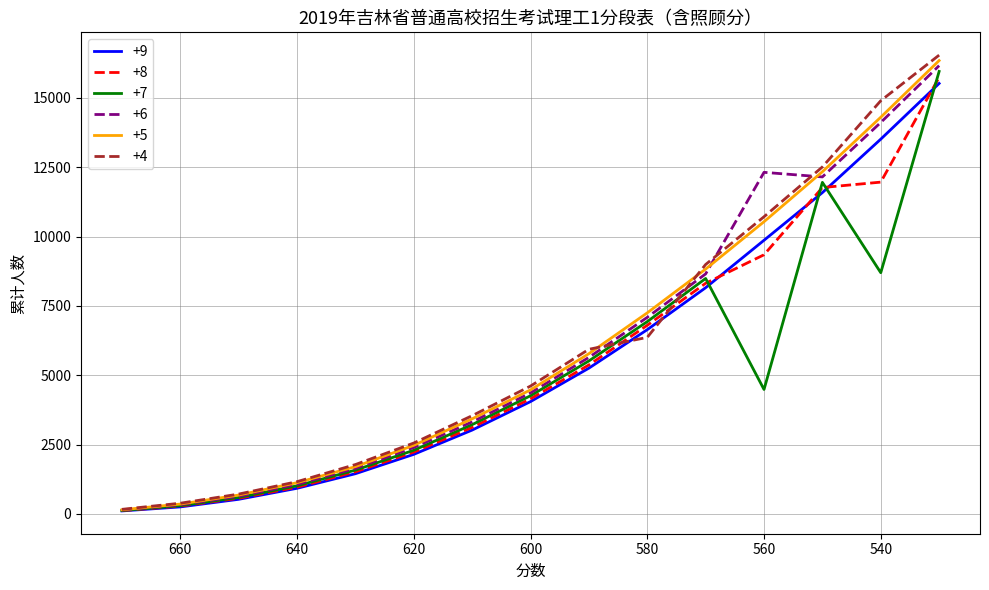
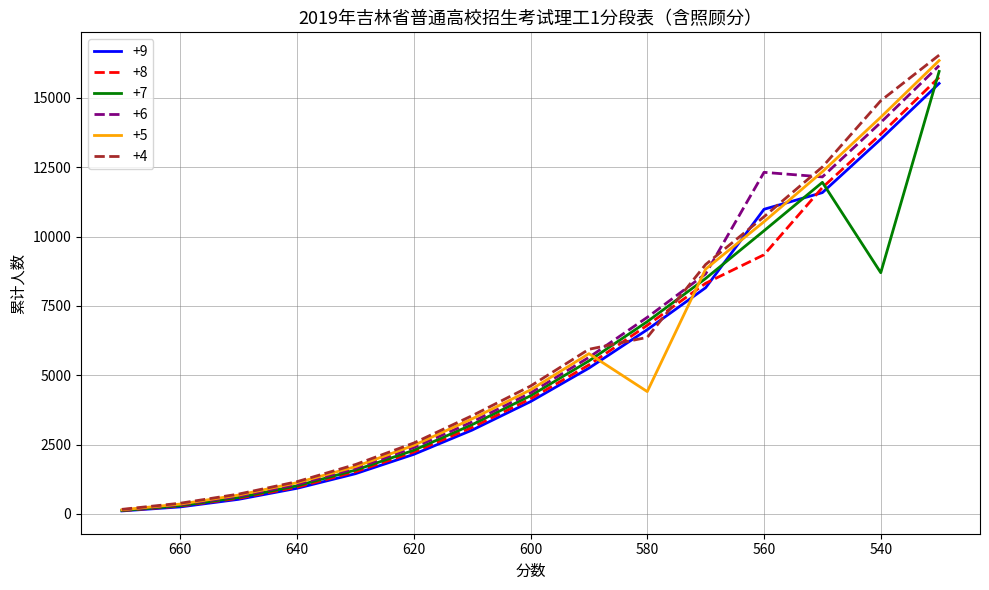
  {
    "+9": {
      "600": 4100,
      "580": 6600,
-     "560": 9900,
+     "560": 11000,
      "540": 13500
    },
    "+8": {
      "600": 4200,
      "580": 6800,
      "560": 9300,
-     "540": 12000
+     "540": 13700
    },
    "+7": {
      "600": 4300,
      "580": 6900,
-     "560": 4500,
+     "560": 10200,
      "540": 8700
    },
    "+6": {
      "600": 4400,
      "580": 7100,
      "560": 12300,
      "540": 14100
    },
    "+5": {
      "600": 4500,
-     "580": 7300,
+     "580": 4400,
      "560": 10500,
      "540": 14300
    },
    "+4": {
      "600": 4600,
      "580": 6400,
      "560": 10700,
      "540": 14900
    }
  }
